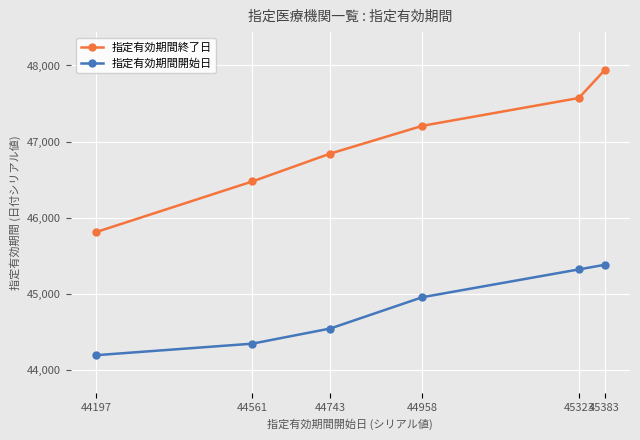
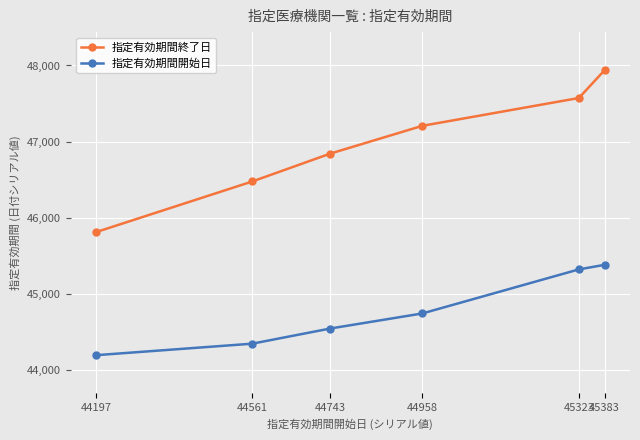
  {
    "指定有効期間終了日": {
      "44197": "45,800",
      "44561": "46,500",
      "44743": "46,800",
      "44958": "47,200"
    },
    "指定有効期間開始日": {
      "44197": "44,200",
      "44561": "44,300",
      "44743": "44,500",
-     "44958": "45,000"
+     "44958": "44,700"
    }
  }
